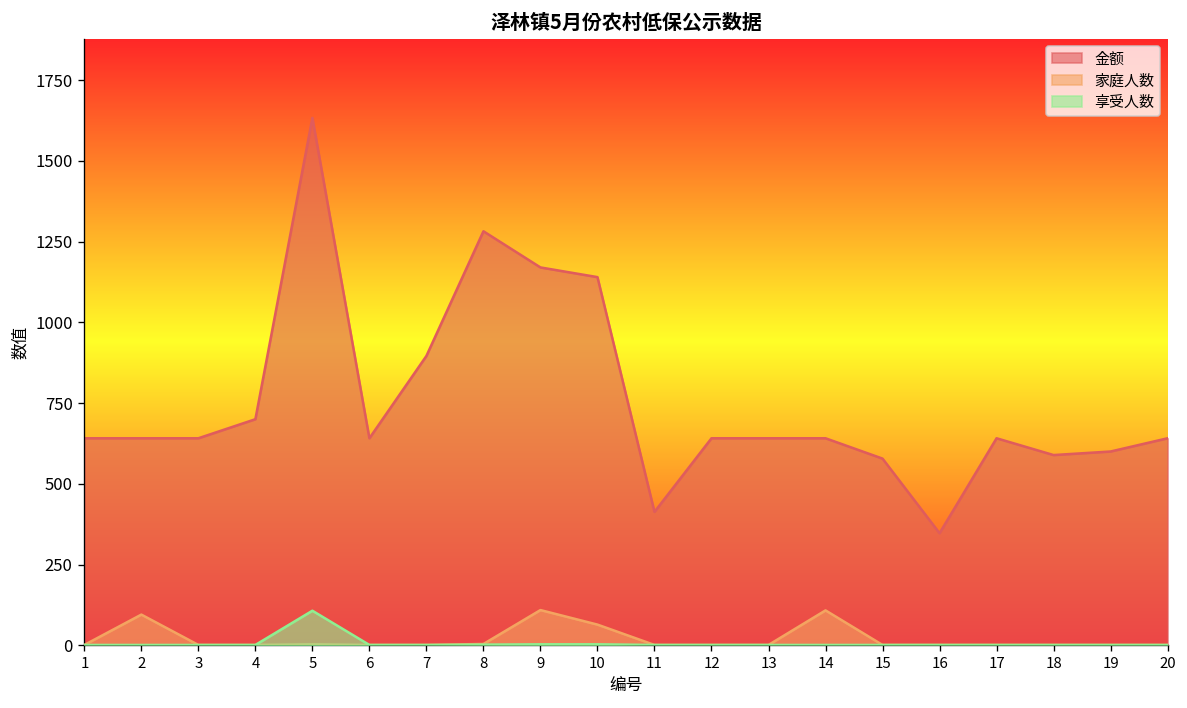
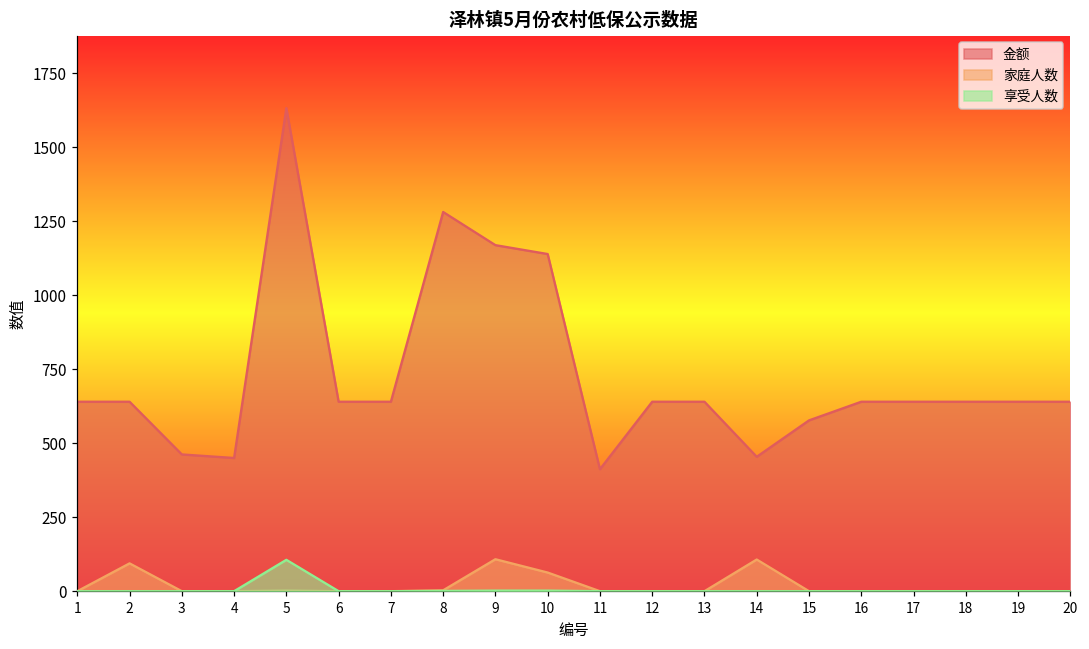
  {
    "金额": {
      "1": 640,
      "2": 640,
-     "3": 640,
-     "4": 700,
+     "3": 460,
+     "4": 450,
      "5": 1630,
      "6": 640,
-     "7": 900,
+     "7": 640,
      "8": 1280,
      "9": 1170,
      "10": 1140,
      "11": 410,
      "12": 640,
      "13": 640,
-     "14": 640,
+     "14": 460,
      "15": 580,
-     "16": 350,
+     "16": 640,
      "17": 640,
-     "18": 590,
-     "19": 600,
+     "18": 640,
+     "19": 640,
      "20": 640
    },
    "家庭人数": {
      "2": 100,
      "5": 0,
      "9": 110,
      "10": 60,
      "14": 110
    },
    "享受人数": {
      "2": 0,
      "5": 110,
      "9": 0,
      "10": 0,
      "14": 0
    }
  }
